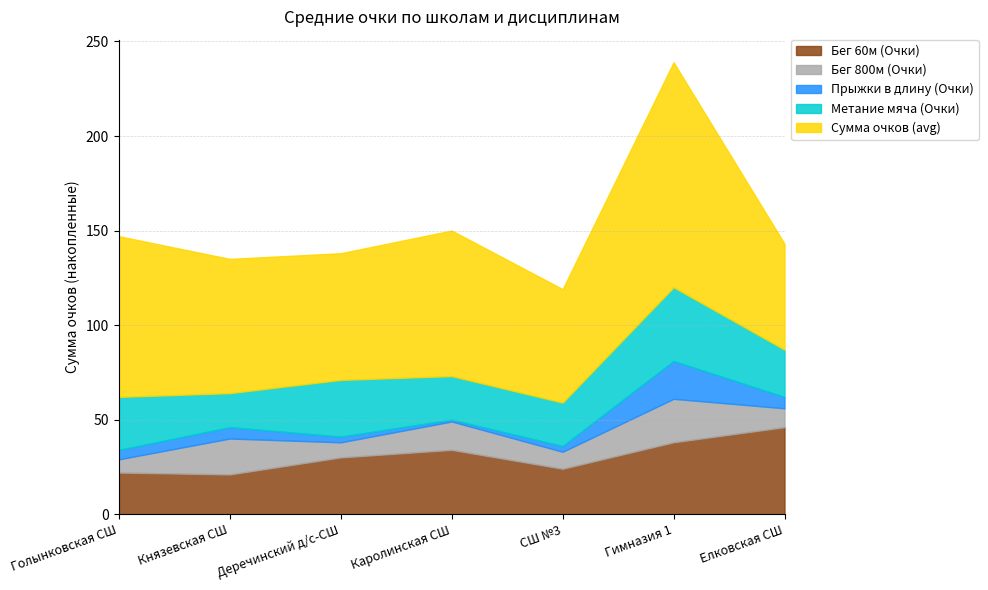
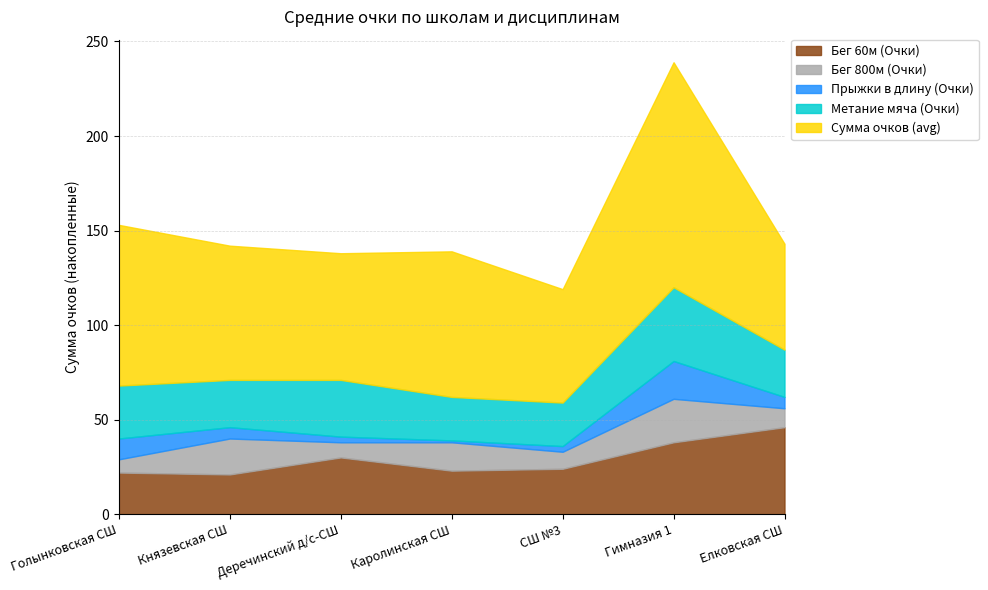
  {
    "Бег 60м (Очки)": {
      "Голынковская СШ": 22,
      "Князевская СШ": 21,
      "Деречинский д/с-СШ": 30,
-     "Каролинская СШ": 34,
+     "Каролинская СШ": 23,
      "СШ №3": 24,
      "Гимназия 1": 38,
      "Елковская СШ": 46
    },
    "Бег 800м (Очки)": {
      "Голынковская СШ": 7,
      "Князевская СШ": 19,
      "Деречинский д/с-СШ": 8,
      "СШ №3": 9,
      "Гимназия 1": 23,
      "Елковская СШ": 10
    },
    "Прыжки в длину (Очки)": {
-     "Голынковская СШ": 5,
+     "Голынковская СШ": 11,
      "Князевская СШ": 6,
      "Деречинский д/с-СШ": 3,
      "СШ №3": 3,
      "Гимназия 1": 20,
      "Елковская СШ": 6
    },
    "Метание мяча (Очки)": {
      "Голынковская СШ": 28,
-     "Князевская СШ": 18,
+     "Князевская СШ": 25,
      "Деречинский д/с-СШ": 30,
      "Каролинская СШ": 23,
      "СШ №3": 23,
      "Гимназия 1": 39,
      "Елковская СШ": 25
    },
    "Сумма очков (avg)": {
      "Голынковская СШ": 85,
      "Князевская СШ": 71,
      "Деречинский д/с-СШ": 67,
      "Каролинская СШ": 77,
      "СШ №3": 60,
      "Гимназия 1": 119,
      "Елковская СШ": 56
    }
  }
